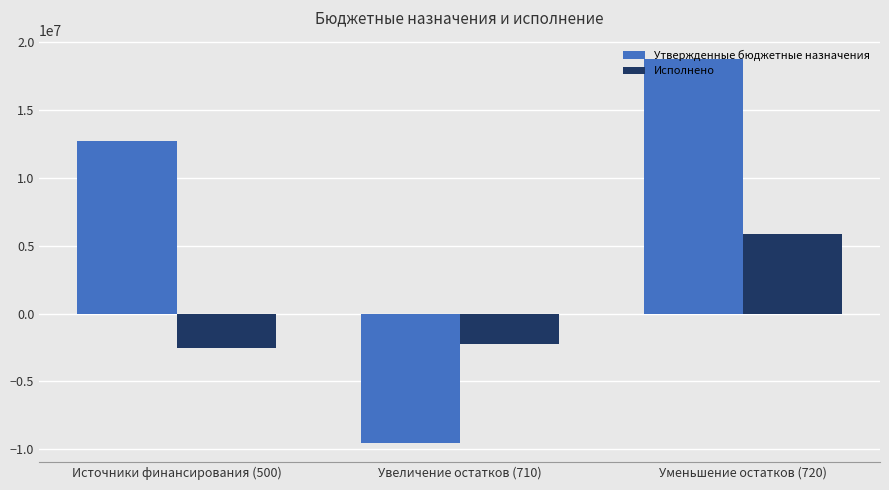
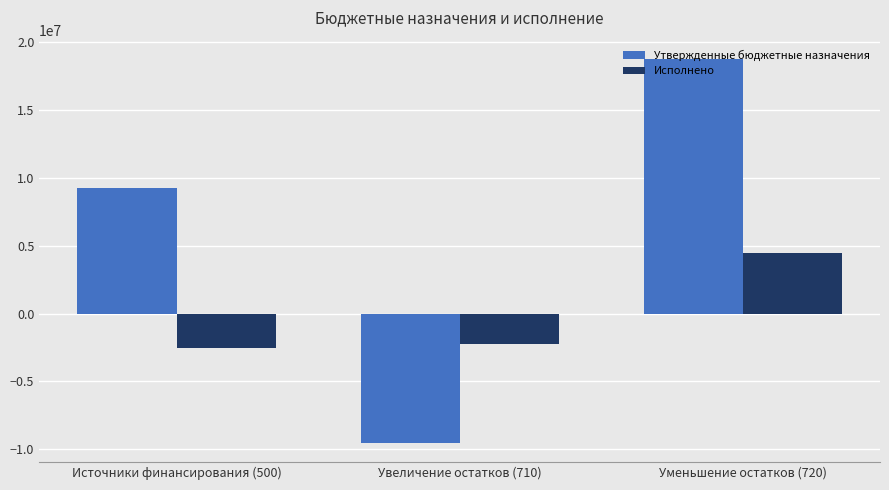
  {
    "Утвержденные бюджетные назначения": {
-     "Источники финансирования (500)": 12700000,
+     "Источники финансирования (500)": 9300000,
      "Увеличение остатков (710)": -9500000,
      "Уменьшение остатков (720)": 18800000
    },
    "Исполнено": {
      "Источники финансирования (500)": -2500000,
      "Увеличение остатков (710)": -2300000,
-     "Уменьшение остатков (720)": 5900000
+     "Уменьшение остатков (720)": 4500000
    }
  }
